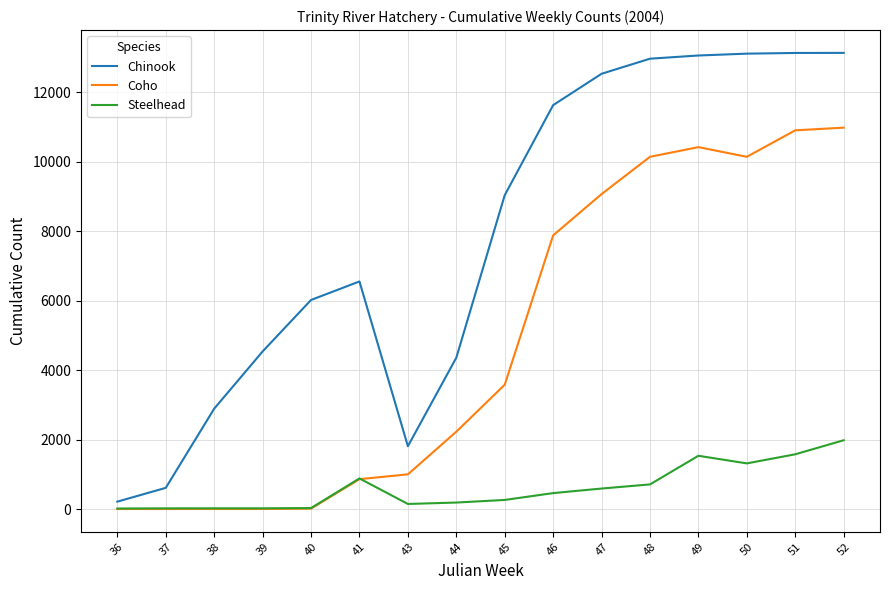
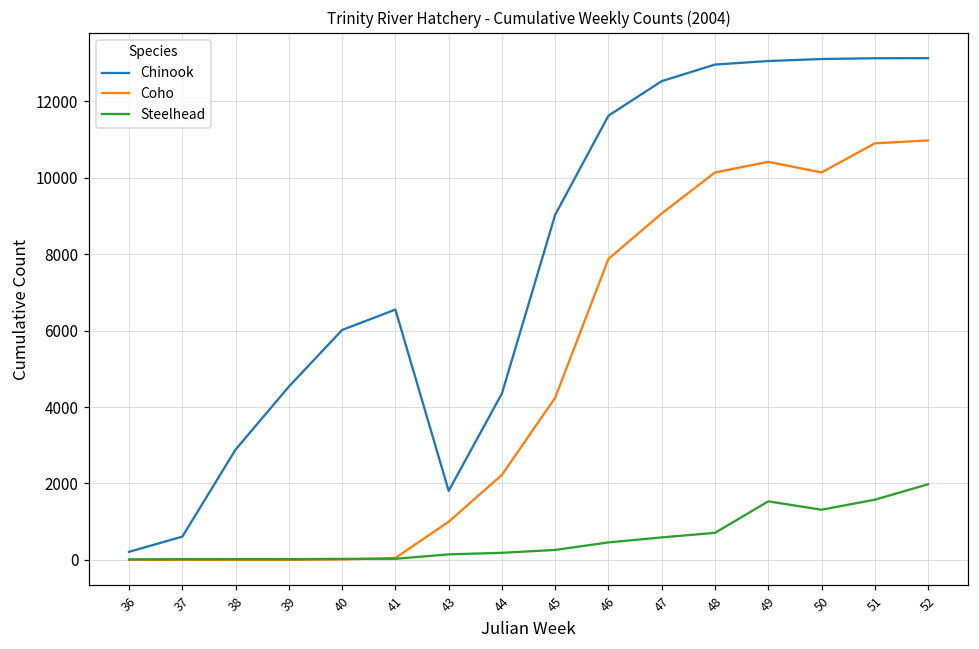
  {
    "Chinook": {
      "36": 200,
      "37": 600,
      "38": 2900,
      "39": 4500,
      "40": 6000,
      "41": 6600,
      "43": 1800,
      "44": 4400,
      "45": 9000,
      "46": 11600,
      "47": 12500,
      "48": 13000,
      "49": 13100,
      "50": 13100,
      "51": 13100,
      "52": 13100
    },
    "Coho": {
-     "41": 900,
+     "41": 100,
      "43": 1000,
      "44": 2200,
-     "45": 3600,
+     "45": 4200,
      "46": 7900,
      "47": 9100,
      "48": 10100,
      "49": 10400,
      "50": 10100,
      "51": 10900,
      "52": 11000
    },
    "Steelhead": {
-     "41": 900,
+     "41": 0,
      "43": 100,
      "44": 200,
      "45": 300,
      "46": 500,
      "47": 600,
      "48": 700,
      "49": 1500,
      "50": 1300,
      "51": 1600,
      "52": 2000
    }
  }
